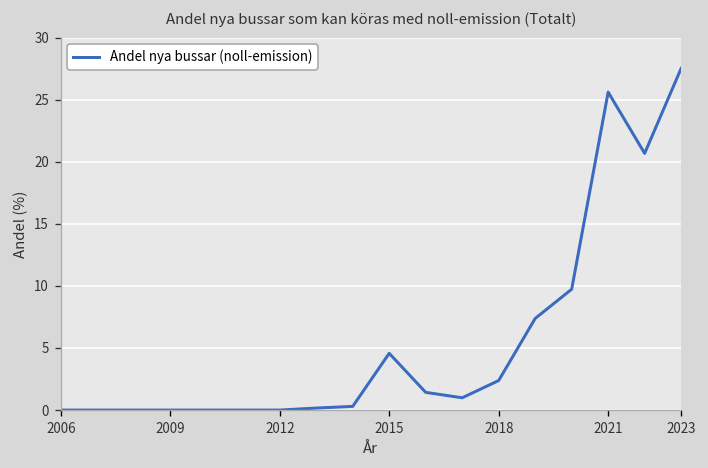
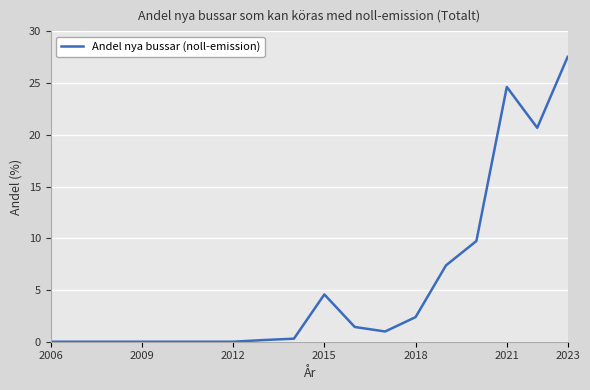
  {
    "2006": 0.0,
    "2009": 0.0,
    "2012": 0.0,
    "2015": 4.6,
    "2018": 2.4,
-   "2021": 25.6,
+   "2021": 24.6,
    "2023": 27.5
  }
